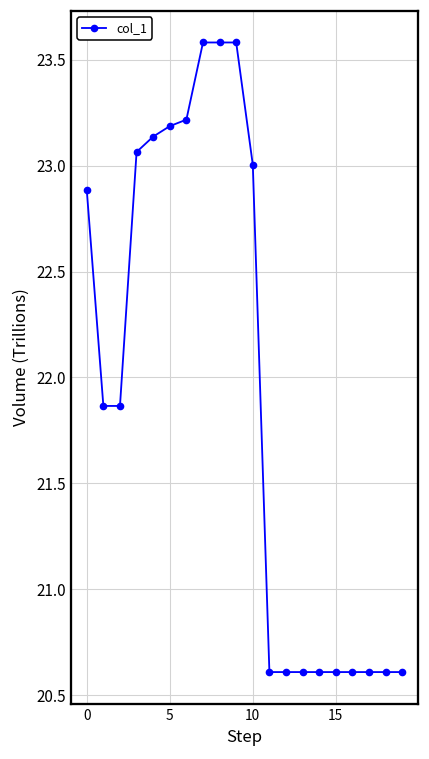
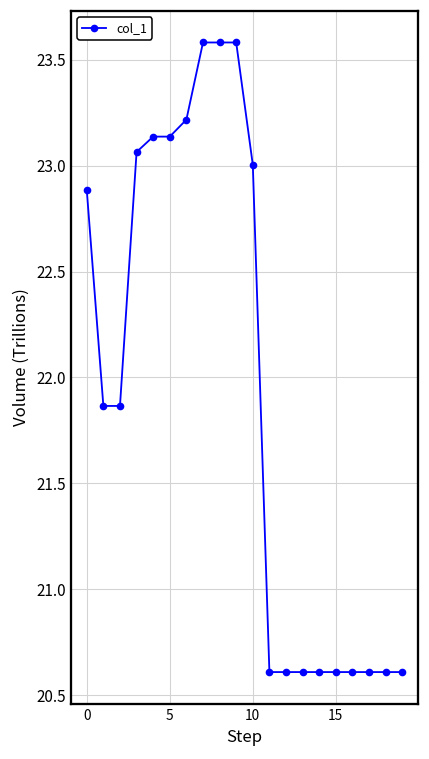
  {
    "0": 22.89,
-   "5": 23.19,
+   "5": 23.14,
    "10": 23.00,
    "15": 20.61
  }
